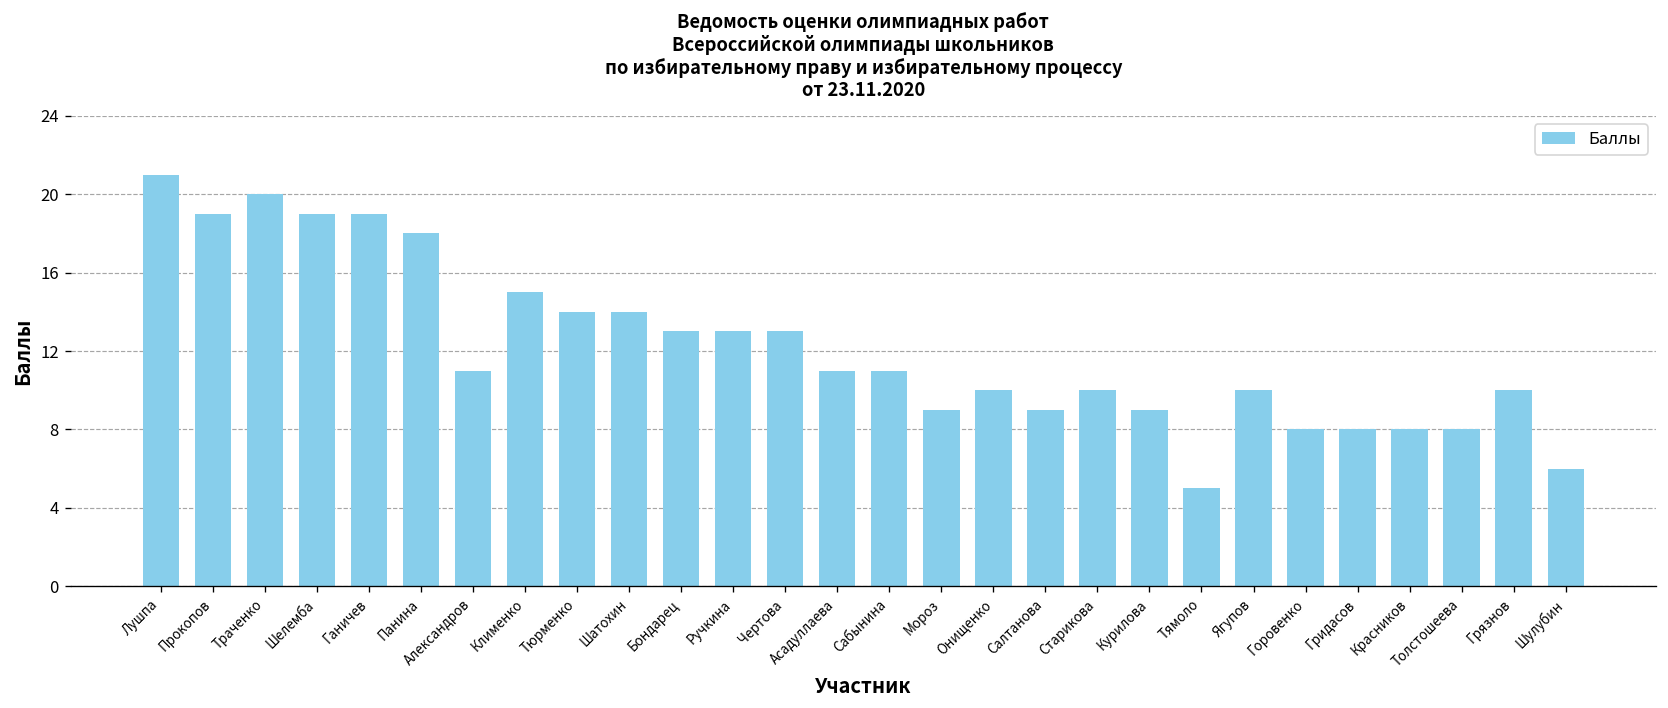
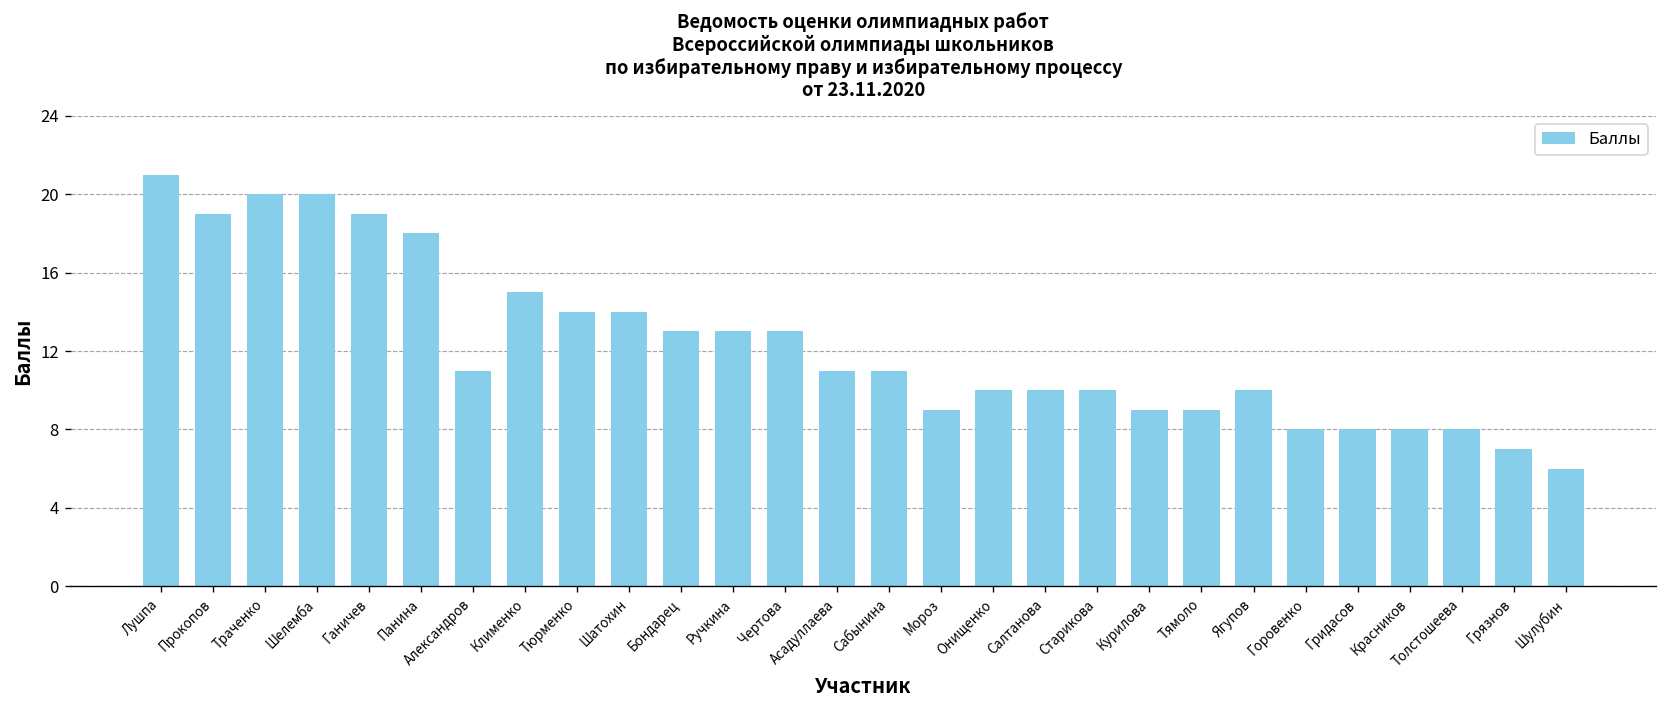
  {
    "Лушпа": 21,
    "Прокопов": 19,
    "Траченко": 20,
-   "Шелемба": 19,
+   "Шелемба": 20,
    "Ганичев": 19,
    "Панина": 18,
    "Александров": 11,
    "Клименко": 15,
    "Тюрменко": 14,
    "Шатохин": 14,
    "Бондарец": 13,
    "Ручкина": 13,
    "Чертова": 13,
    "Асадуллаева": 11,
    "Сабынина": 11,
    "Мороз": 9,
    "Онищенко": 10,
-   "Салтанова": 9,
+   "Салтанова": 10,
    "Старикова": 10,
    "Курилова": 9,
-   "Тямоло": 5,
+   "Тямоло": 9,
    "Ягупов": 10,
    "Горовенко": 8,
    "Гридасов": 8,
    "Красников": 8,
    "Толстошеева": 8,
-   "Грязнов": 10,
+   "Грязнов": 7,
    "Шулубин": 6
  }
